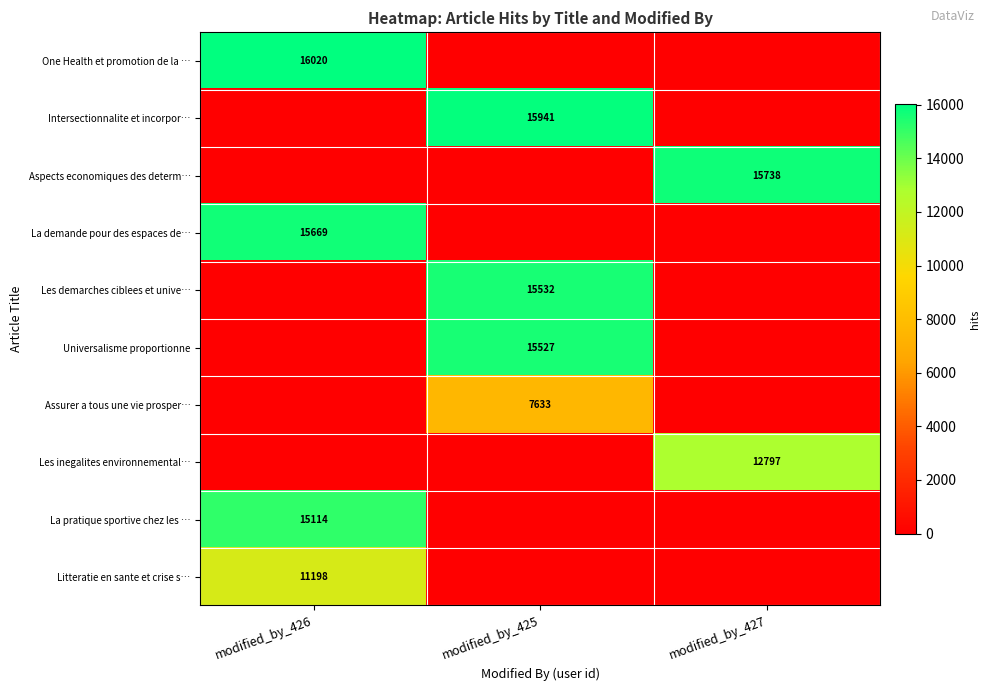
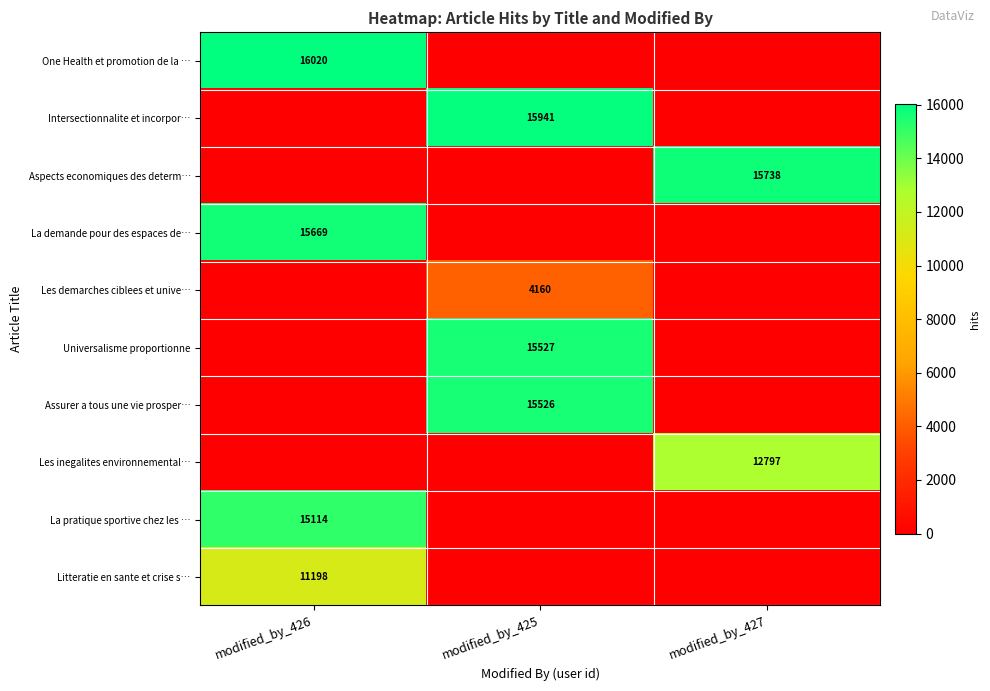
  {
    "One Health et promotion de la …": {
      "modified_by_426": 16020
    },
    "Intersectionnalite et incorpor…": {
      "modified_by_425": 15941
    },
    "Aspects economiques des determ…": {
      "modified_by_427": 15738
    },
    "La demande pour des espaces de…": {
      "modified_by_426": 15669
    },
    "Les demarches ciblees et unive…": {
-     "modified_by_425": 15532
+     "modified_by_425": 4160
    },
    "Universalisme proportionne": {
      "modified_by_425": 15527
    },
    "Assurer a tous une vie prosper…": {
-     "modified_by_425": 7633
+     "modified_by_425": 15526
    },
    "Les inegalites environnemental…": {
      "modified_by_427": 12797
    },
    "La pratique sportive chez les …": {
      "modified_by_426": 15114
    },
    "Litteratie en sante et crise s…": {
      "modified_by_426": 11198
    }
  }
